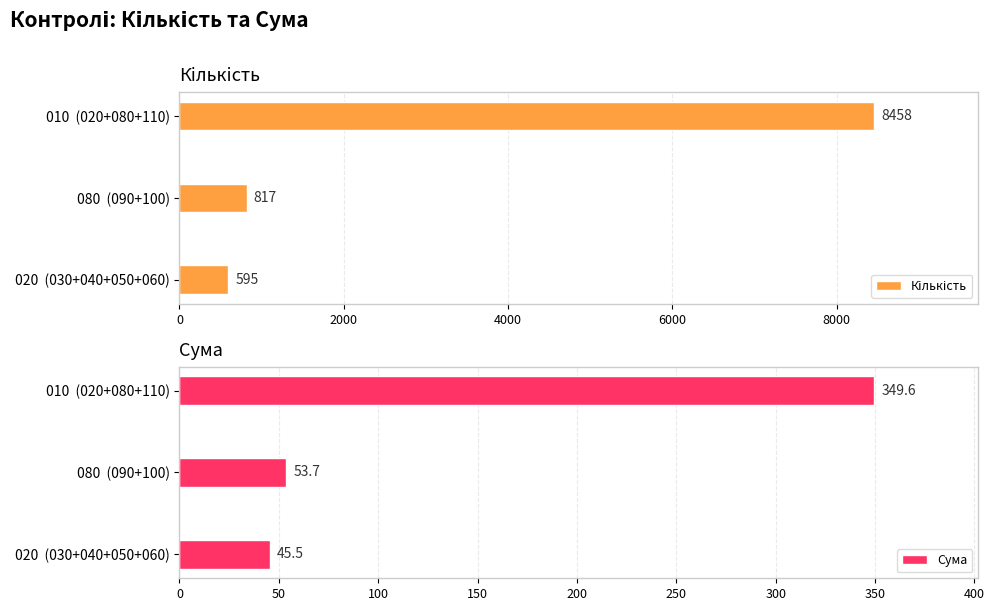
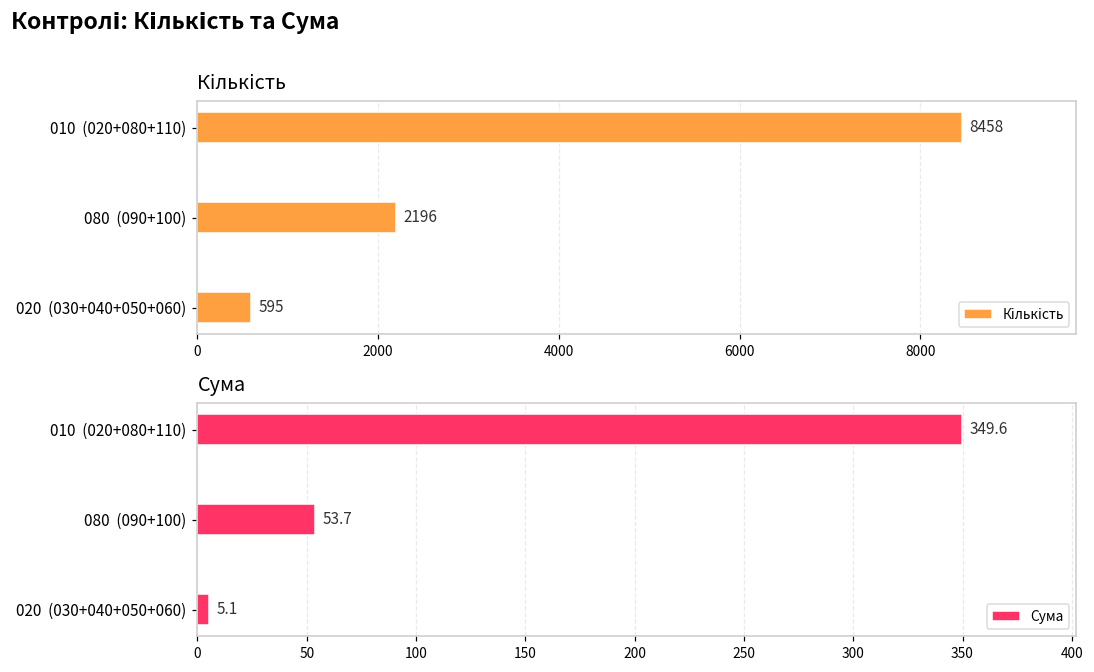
  {
    "Кількість": {
      "010 (020+080+110)": 8458,
-     "080 (090+100)": 817,
+     "080 (090+100)": 2196,
      "020 (030+040+050+060)": 595
    },
    "Сума": {
      "010 (020+080+110)": 349.6,
      "080 (090+100)": 53.7,
-     "020 (030+040+050+060)": 45.5
+     "020 (030+040+050+060)": 5.1
    }
  }
